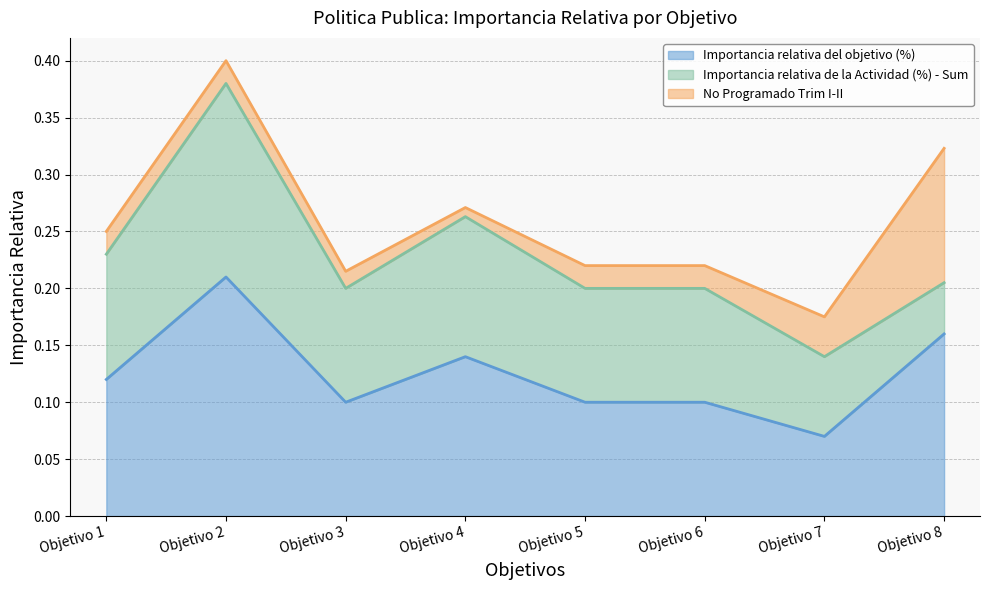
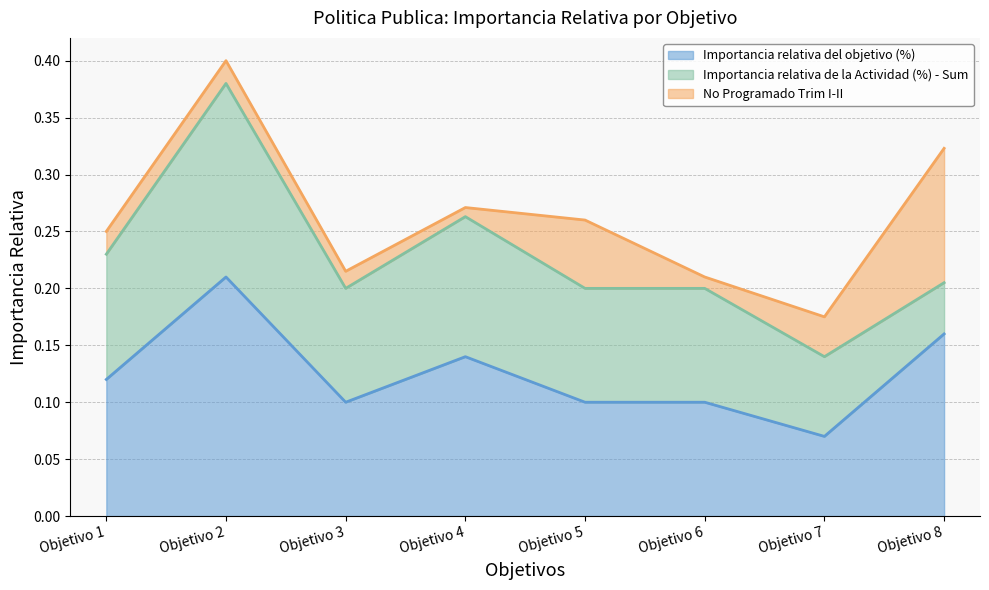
  {
    "No Programado Trim I-II": {
      "Objetivo 1": 0.02,
      "Objetivo 2": 0.02,
      "Objetivo 3": 0.015,
      "Objetivo 4": 0.01,
-     "Objetivo 5": 0.02,
-     "Objetivo 6": 0.02,
+     "Objetivo 5": 0.06,
+     "Objetivo 6": 0.01,
      "Objetivo 7": 0.035,
      "Objetivo 8": 0.12
    }
  }
